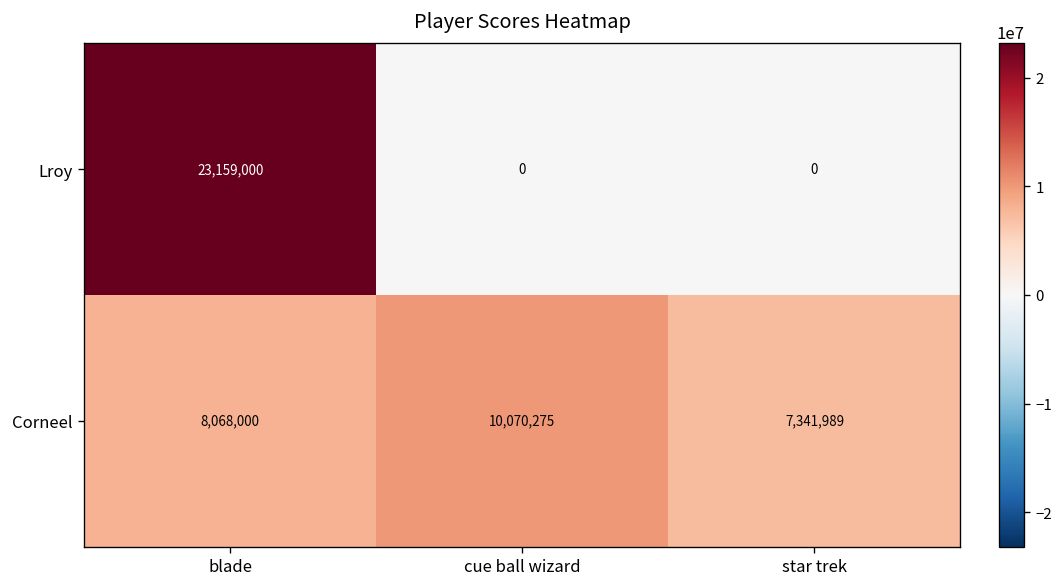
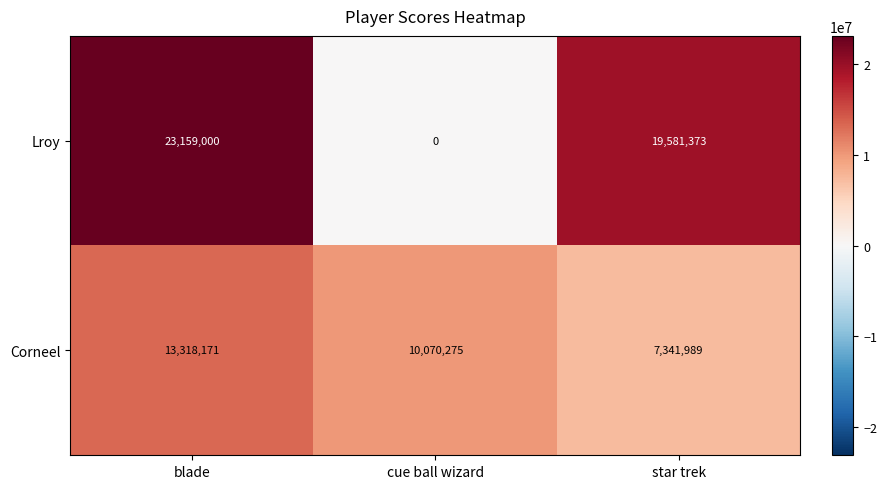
  {
    "Lroy": {
      "blade": "23,159,000",
      "cue ball wizard": "0",
-     "star trek": "0"
+     "star trek": "19,581,373"
    },
    "Corneel": {
-     "blade": "8,068,000",
+     "blade": "13,318,171",
      "cue ball wizard": "10,070,275",
      "star trek": "7,341,989"
    }
  }
